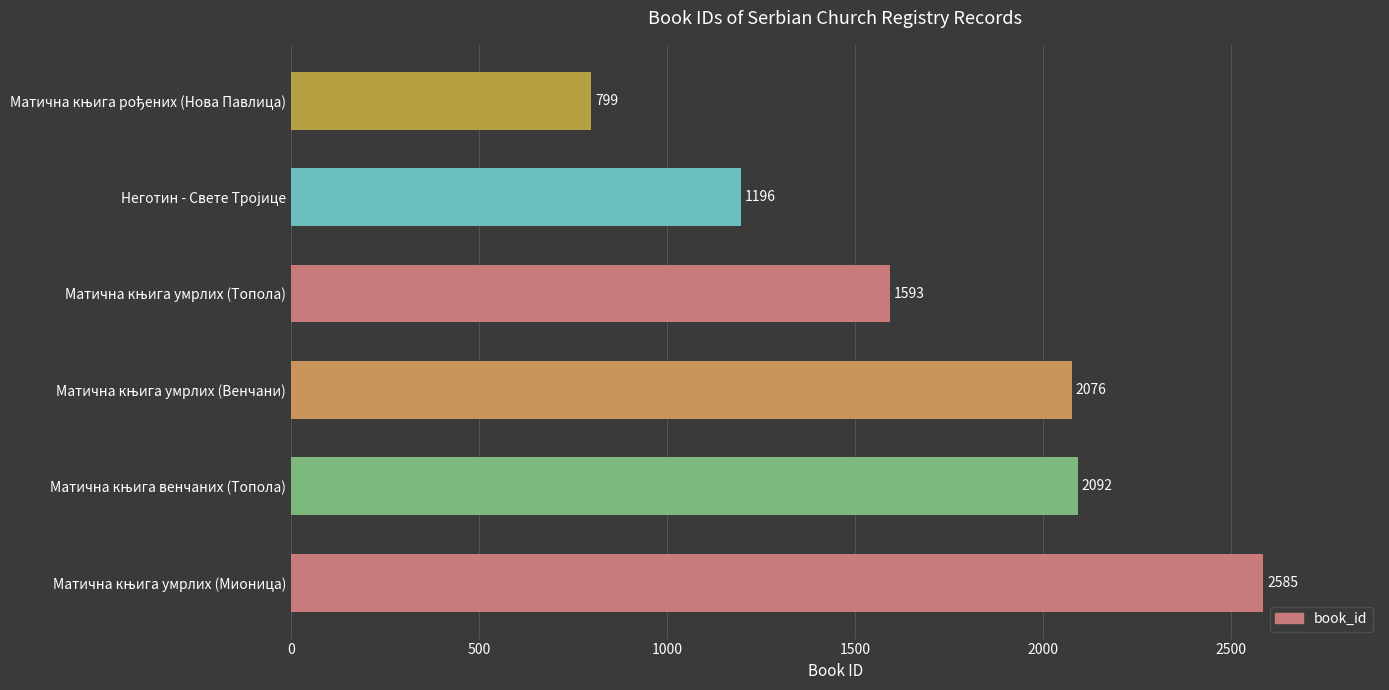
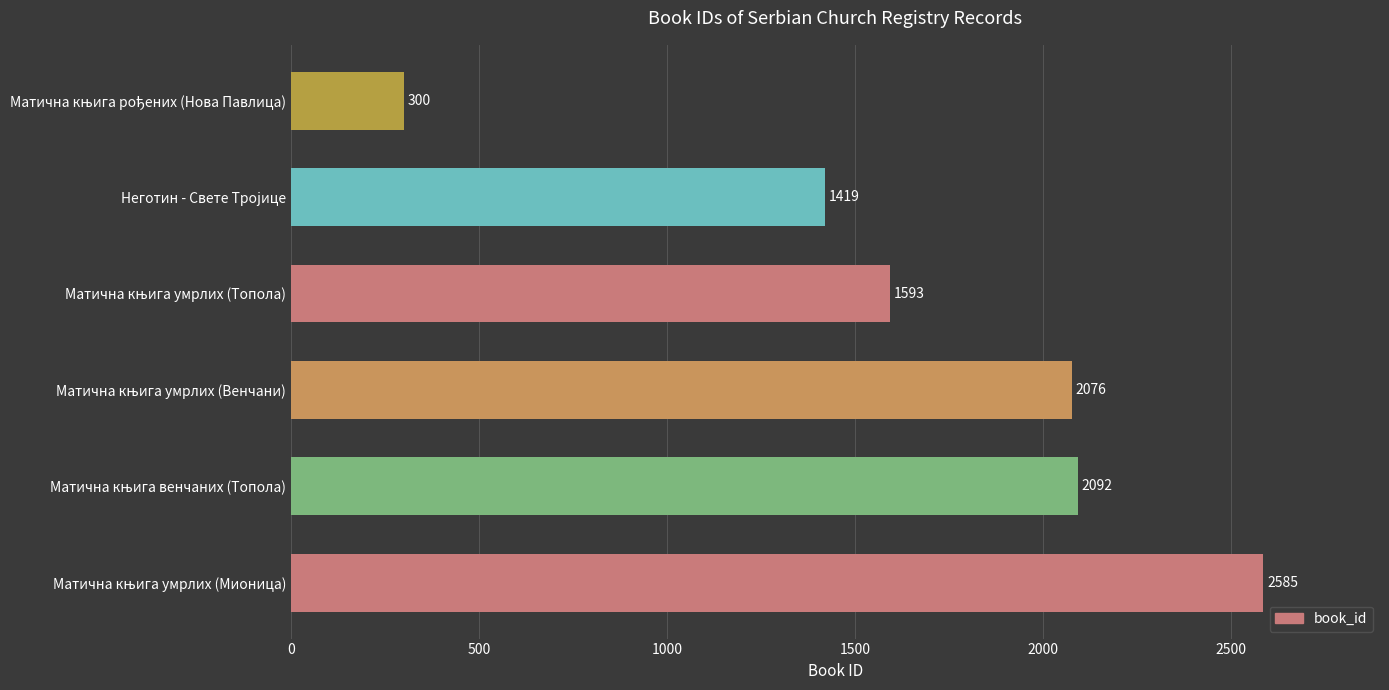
  {
-   "Матична књига рођених (Нова Павлица)": 799,
-   "Неготин - Свете Тројице": 1196,
+   "Матична књига рођених (Нова Павлица)": 300,
+   "Неготин - Свете Тројице": 1419,
    "Матична књига умрлих (Топола)": 1593,
    "Матична књига умрлих (Венчани)": 2076,
    "Матична књига венчаних (Топола)": 2092,
    "Матична књига умрлих (Мионица)": 2585
  }
